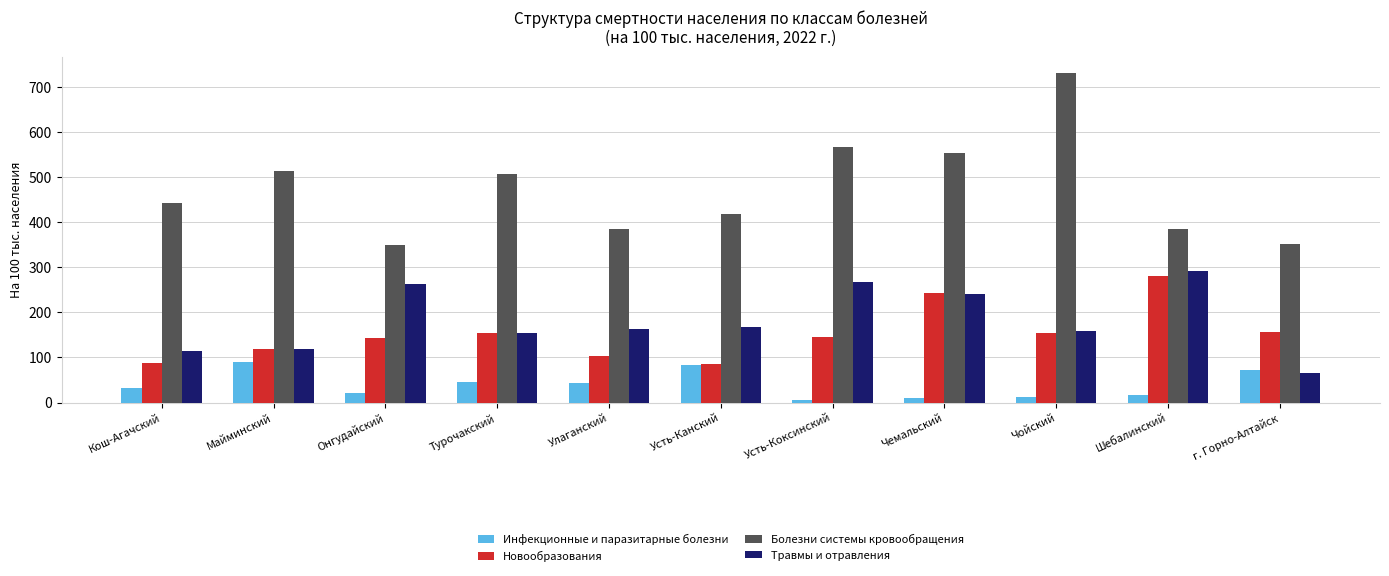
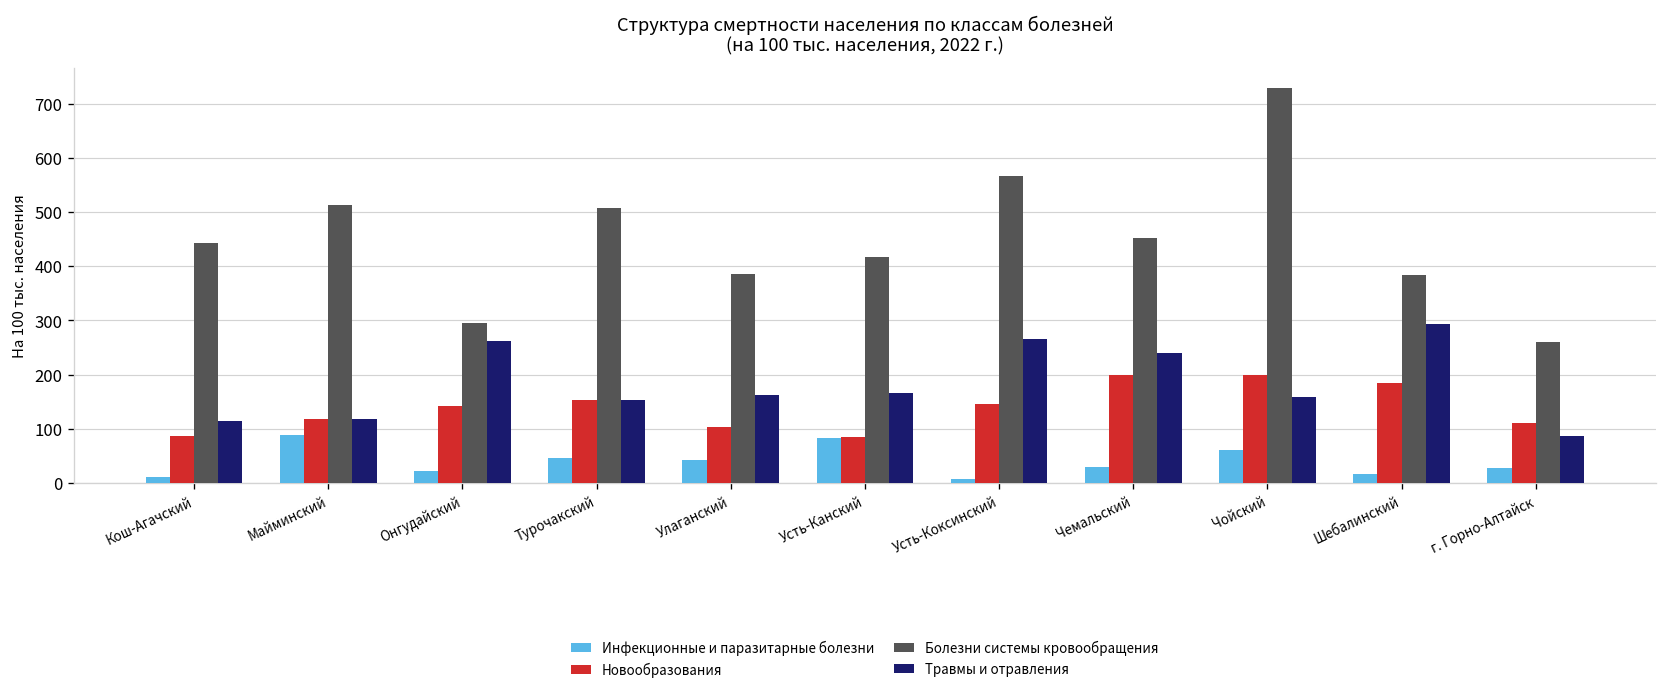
  {
    "Инфекционные и паразитарные болезни": {
-     "Кош-Агачский": 30,
+     "Кош-Агачский": 10,
      "Майминский": 90,
      "Онгудайский": 20,
      "Турочакский": 50,
      "Улаганский": 40,
      "Усть-Канский": 80,
      "Усть-Коксинский": 10,
-     "Чемальский": 10,
-     "Чойский": 10,
+     "Чемальский": 30,
+     "Чойский": 60,
      "Шебалинский": 20,
-     "г. Горно-Алтайск": 70
+     "г. Горно-Алтайск": 30
    },
    "Новообразования": {
      "Кош-Агачский": 90,
      "Майминский": 120,
      "Онгудайский": 140,
      "Турочакский": 150,
      "Улаганский": 100,
      "Усть-Канский": 90,
      "Усть-Коксинский": 150,
-     "Чемальский": 240,
-     "Чойский": 150,
-     "Шебалинский": 280,
-     "г. Горно-Алтайск": 160
+     "Чемальский": 200,
+     "Чойский": 200,
+     "Шебалинский": 180,
+     "г. Горно-Алтайск": 110
    },
    "Болезни системы кровообращения": {
      "Кош-Агачский": 440,
      "Майминский": 510,
-     "Онгудайский": 350,
+     "Онгудайский": 300,
      "Турочакский": 510,
      "Улаганский": 380,
      "Усть-Канский": 420,
      "Усть-Коксинский": 570,
-     "Чемальский": 550,
+     "Чемальский": 450,
      "Чойский": 730,
      "Шебалинский": 380,
-     "г. Горно-Алтайск": 350
+     "г. Горно-Алтайск": 260
    },
    "Травмы и отравления": {
      "Кош-Агачский": 110,
      "Майминский": 120,
      "Онгудайский": 260,
      "Турочакский": 150,
      "Улаганский": 160,
      "Усть-Канский": 170,
      "Усть-Коксинский": 270,
      "Чемальский": 240,
      "Чойский": 160,
      "Шебалинский": 290,
-     "г. Горно-Алтайск": 60
+     "г. Горно-Алтайск": 90
    }
  }
